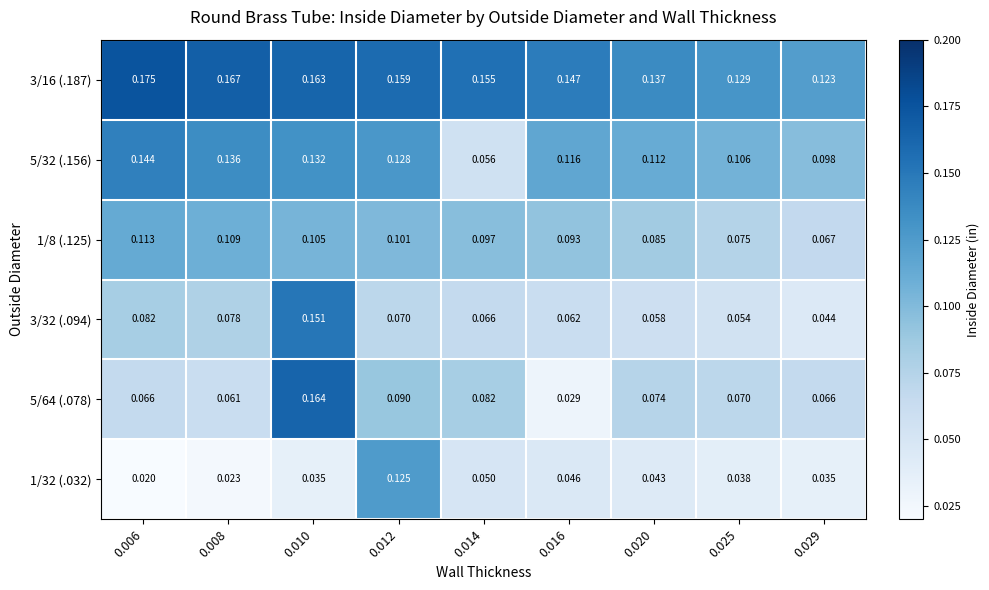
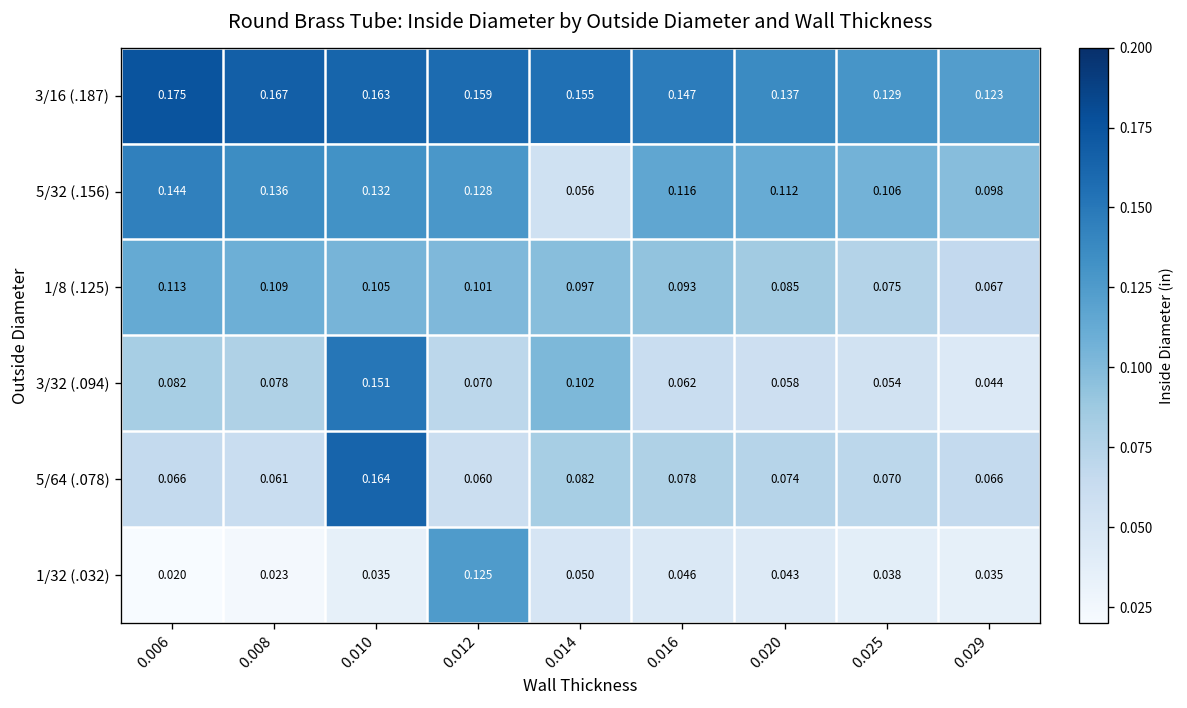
  {
    "3/16 (.187)": {
      "0.006": 0.175,
      "0.008": 0.167,
      "0.010": 0.163,
      "0.012": 0.159,
      "0.014": 0.155,
      "0.016": 0.147,
      "0.020": 0.137,
      "0.025": 0.129,
      "0.029": 0.123
    },
    "5/32 (.156)": {
      "0.006": 0.144,
      "0.008": 0.136,
      "0.010": 0.132,
      "0.012": 0.128,
      "0.014": 0.056,
      "0.016": 0.116,
      "0.020": 0.112,
      "0.025": 0.106,
      "0.029": 0.098
    },
    "1/8 (.125)": {
      "0.006": 0.113,
      "0.008": 0.109,
      "0.010": 0.105,
      "0.012": 0.101,
      "0.014": 0.097,
      "0.016": 0.093,
      "0.020": 0.085,
      "0.025": 0.075,
      "0.029": 0.067
    },
    "3/32 (.094)": {
      "0.006": 0.082,
      "0.008": 0.078,
      "0.010": 0.151,
      "0.012": 0.070,
-     "0.014": 0.066,
+     "0.014": 0.102,
      "0.016": 0.062,
      "0.020": 0.058,
      "0.025": 0.054,
      "0.029": 0.044
    },
    "5/64 (.078)": {
      "0.006": 0.066,
      "0.008": 0.061,
      "0.010": 0.164,
-     "0.012": 0.090,
+     "0.012": 0.060,
      "0.014": 0.082,
-     "0.016": 0.029,
+     "0.016": 0.078,
      "0.020": 0.074,
      "0.025": 0.070,
      "0.029": 0.066
    },
    "1/32 (.032)": {
      "0.006": 0.020,
      "0.008": 0.023,
      "0.010": 0.035,
      "0.012": 0.125,
      "0.014": 0.050,
      "0.016": 0.046,
      "0.020": 0.043,
      "0.025": 0.038,
      "0.029": 0.035
    }
  }
